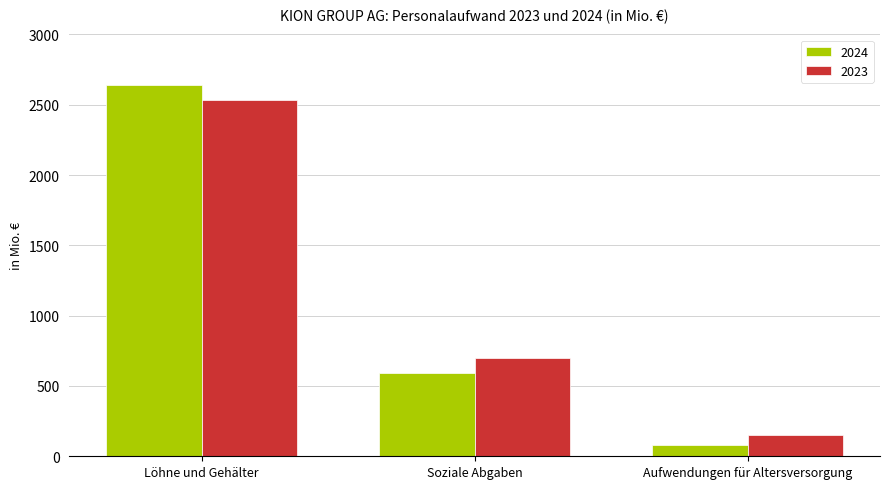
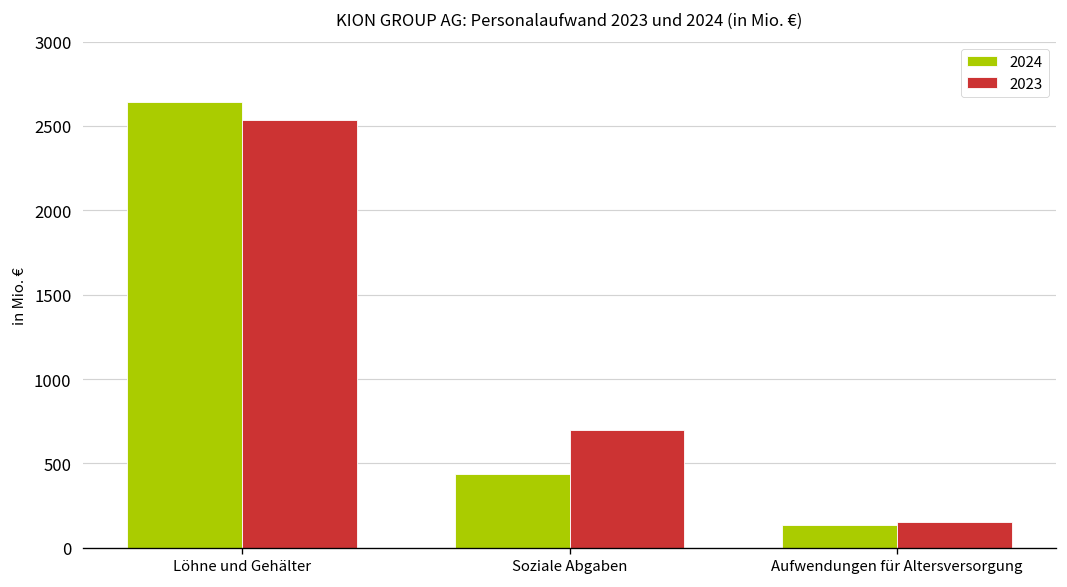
  {
    "2024": {
      "Löhne und Gehälter": 2640,
-     "Soziale Abgaben": 600,
-     "Aufwendungen für Altersversorgung": 80
+     "Soziale Abgaben": 440,
+     "Aufwendungen für Altersversorgung": 130
    },
    "2023": {
      "Löhne und Gehälter": 2530,
      "Soziale Abgaben": 700,
      "Aufwendungen für Altersversorgung": 150
    }
  }
